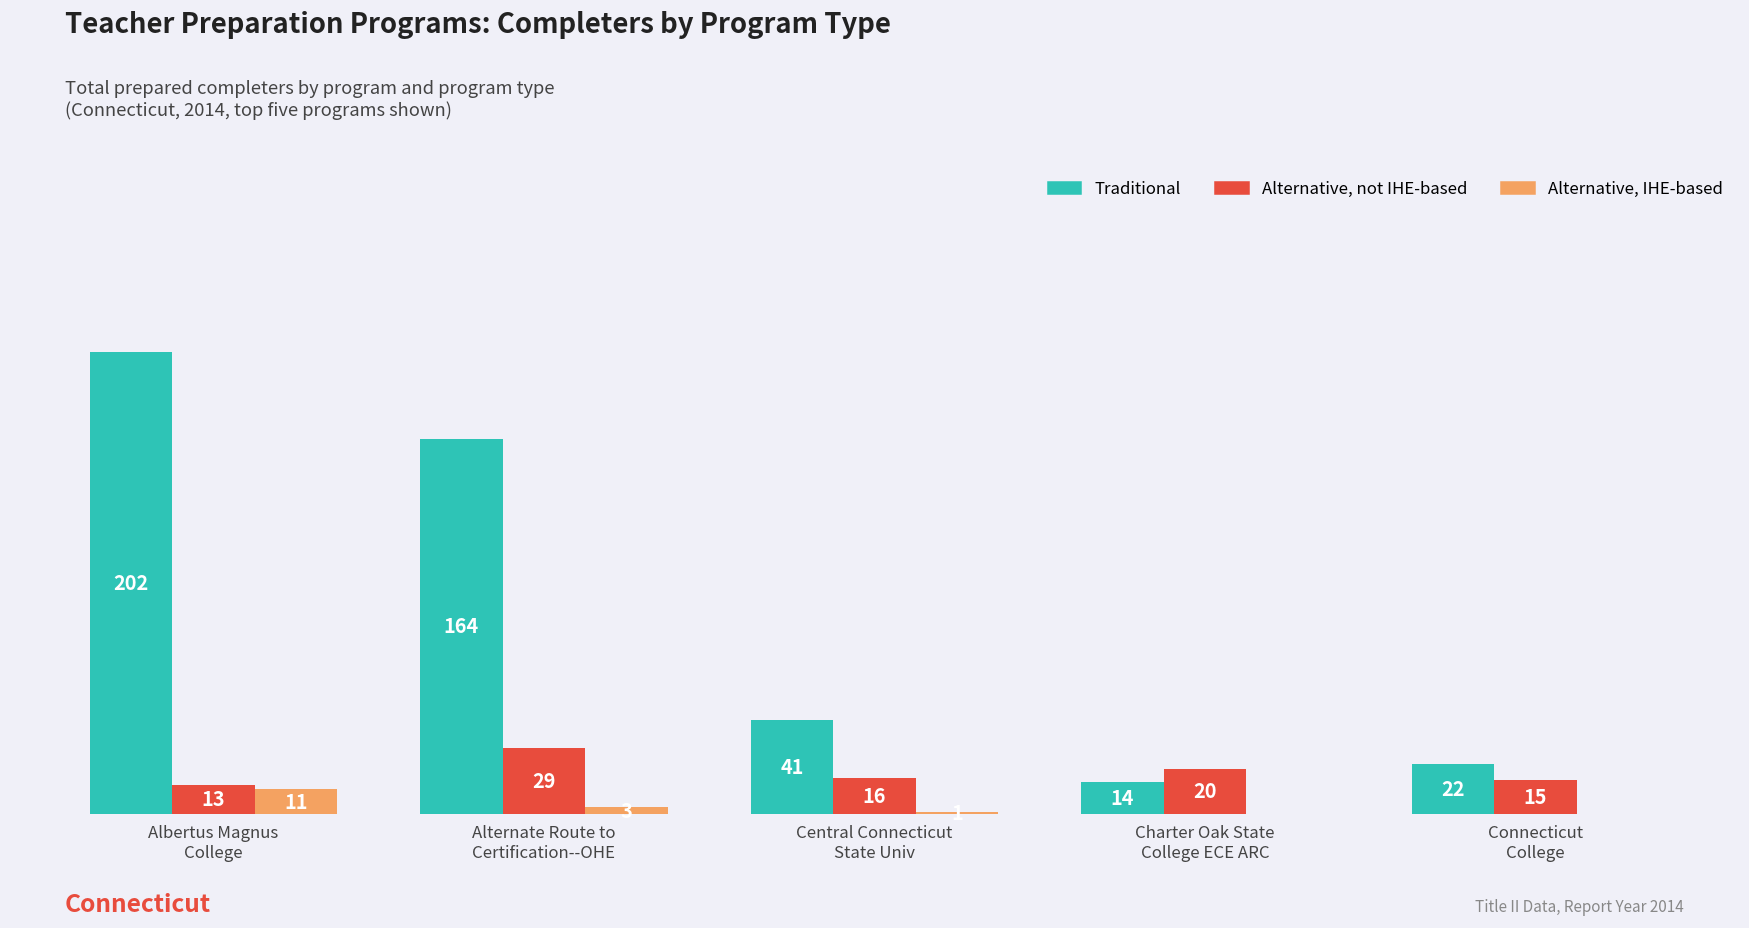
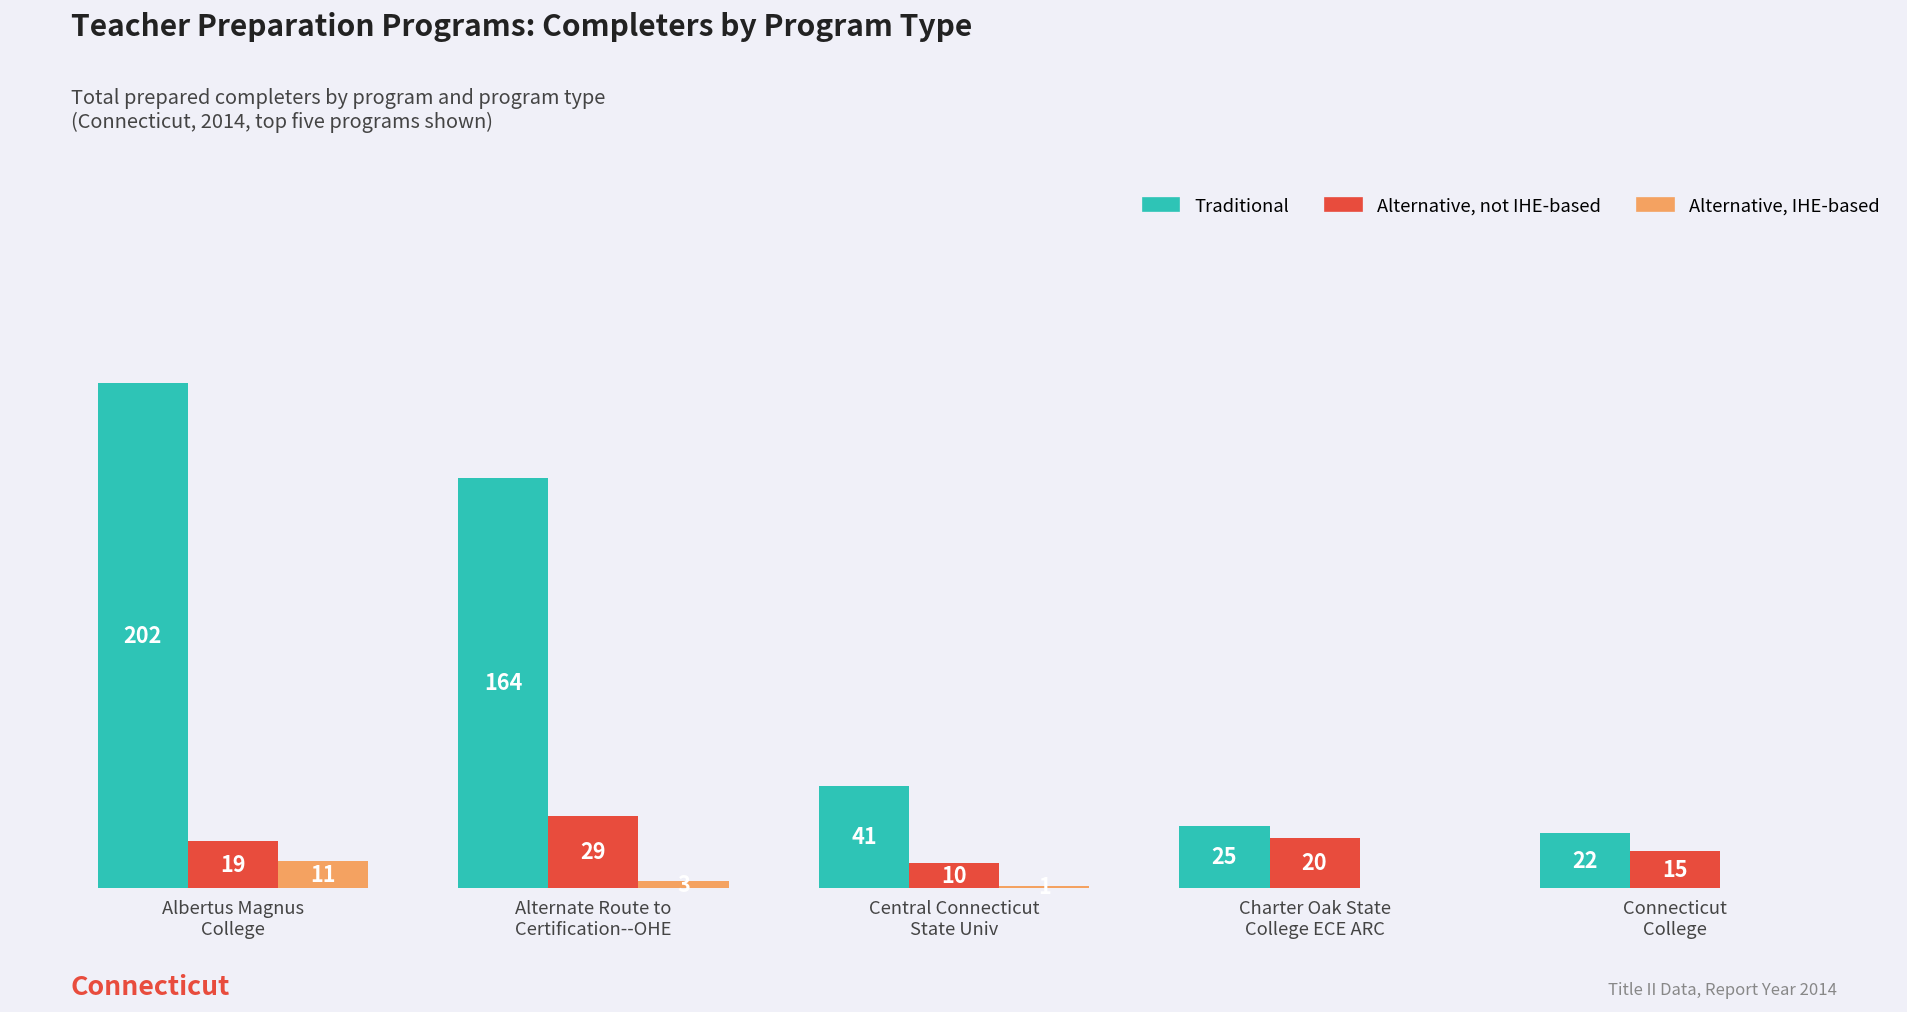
  {
    "Traditional": {
      "Albertus Magnus College": 202,
      "Alternate Route to Certification--OHE": 164,
      "Central Connecticut State Univ": 41,
-     "Charter Oak State College ECE ARC": 14,
+     "Charter Oak State College ECE ARC": 25,
      "Connecticut College": 22
    },
    "Alternative, not IHE-based": {
-     "Albertus Magnus College": 13,
+     "Albertus Magnus College": 19,
      "Alternate Route to Certification--OHE": 29,
-     "Central Connecticut State Univ": 16,
+     "Central Connecticut State Univ": 10,
      "Charter Oak State College ECE ARC": 20,
      "Connecticut College": 15
    },
    "Alternative, IHE-based": {
      "Albertus Magnus College": 11
    }
  }
